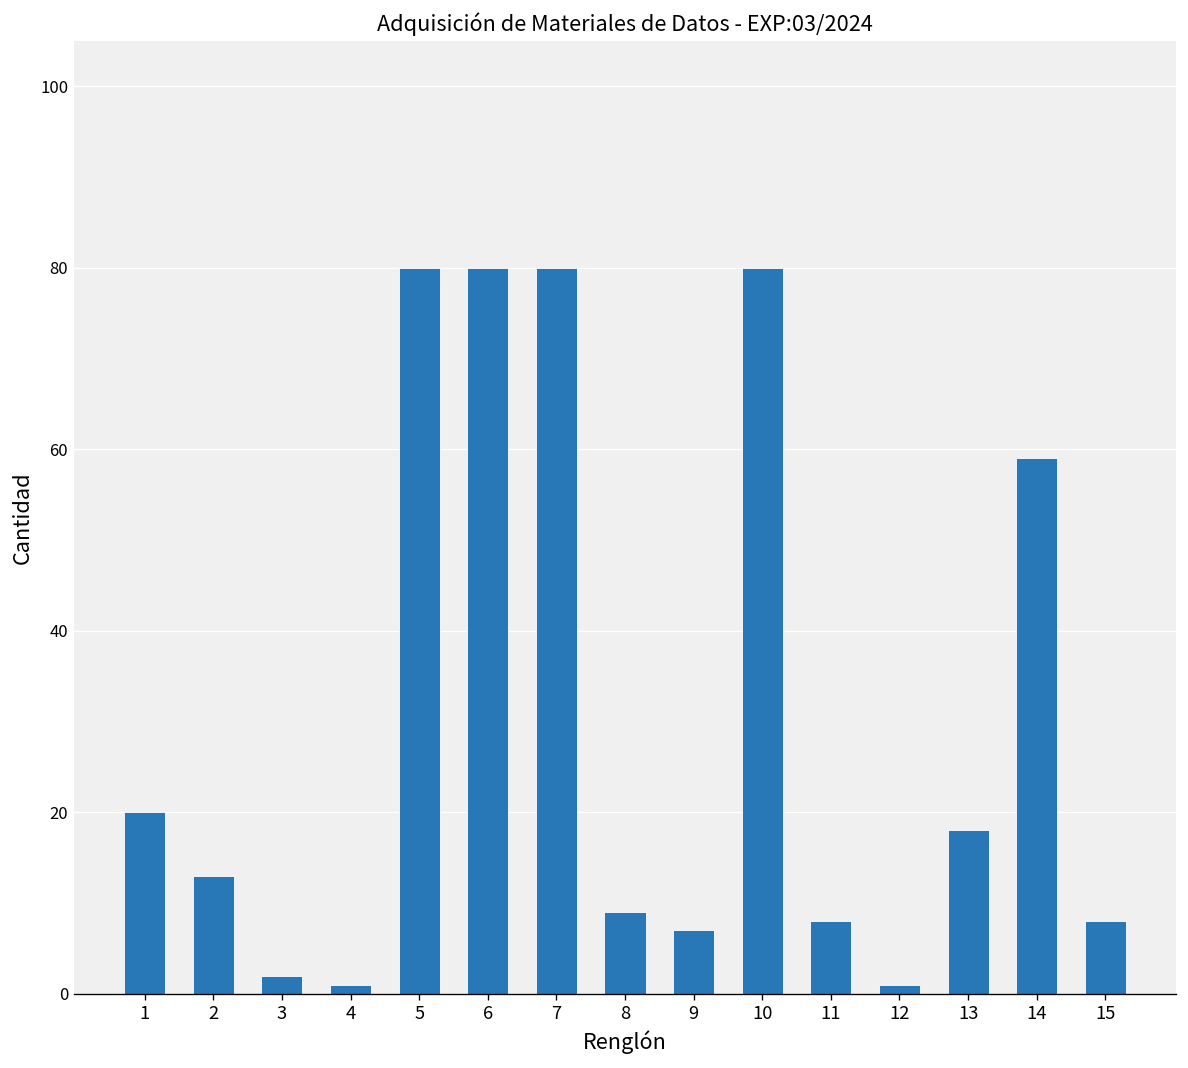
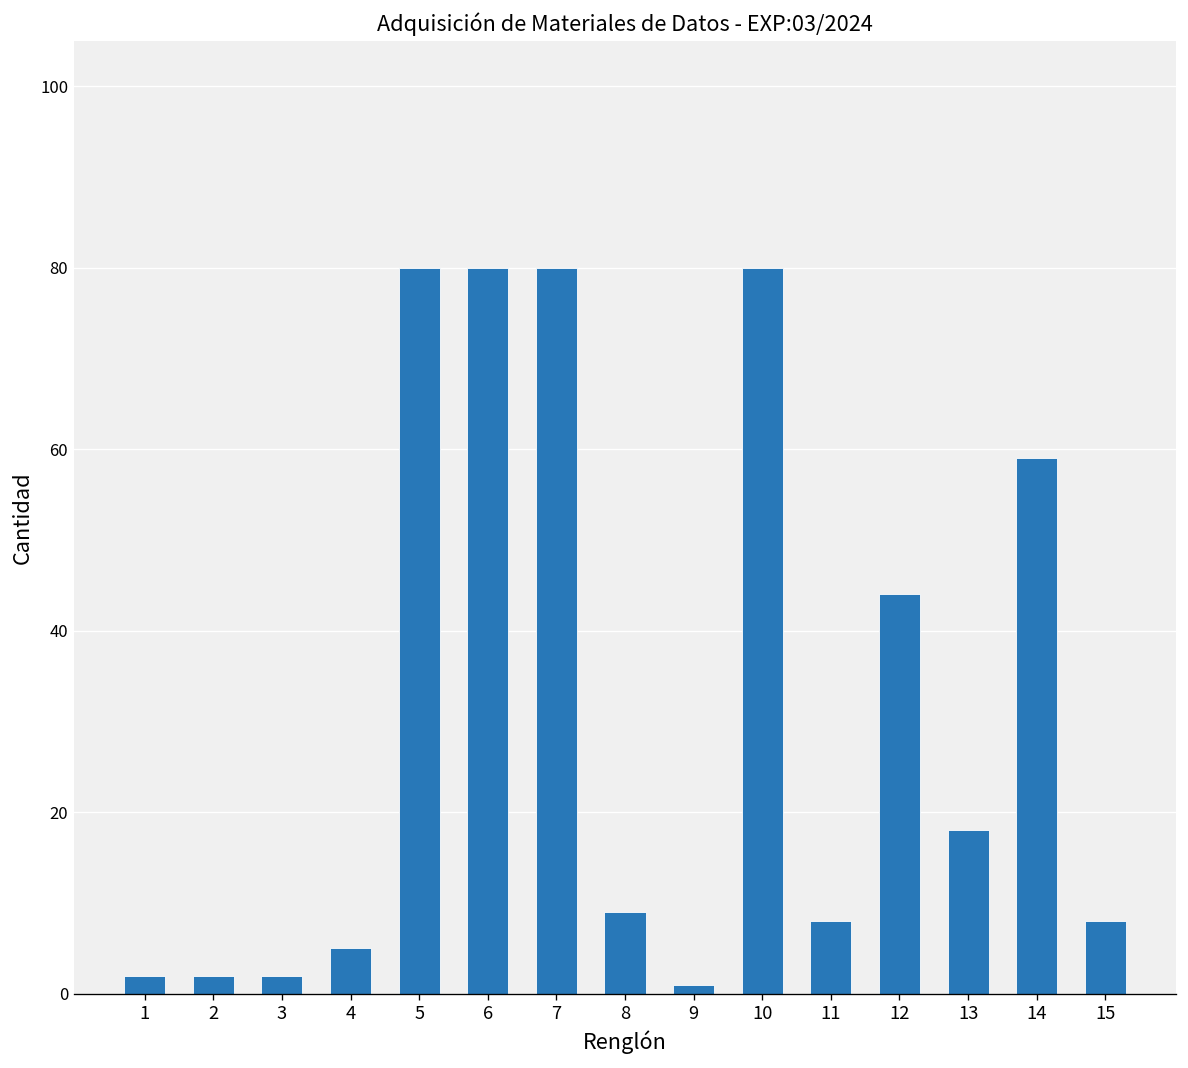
  {
-   "1": 20,
-   "2": 13,
+   "1": 2,
+   "2": 2,
    "3": 2,
-   "4": 1,
+   "4": 5,
    "5": 80,
    "6": 80,
    "7": 80,
    "8": 9,
-   "9": 7,
+   "9": 1,
    "10": 80,
    "11": 8,
-   "12": 1,
+   "12": 44,
    "13": 18,
    "14": 59,
    "15": 8
  }
